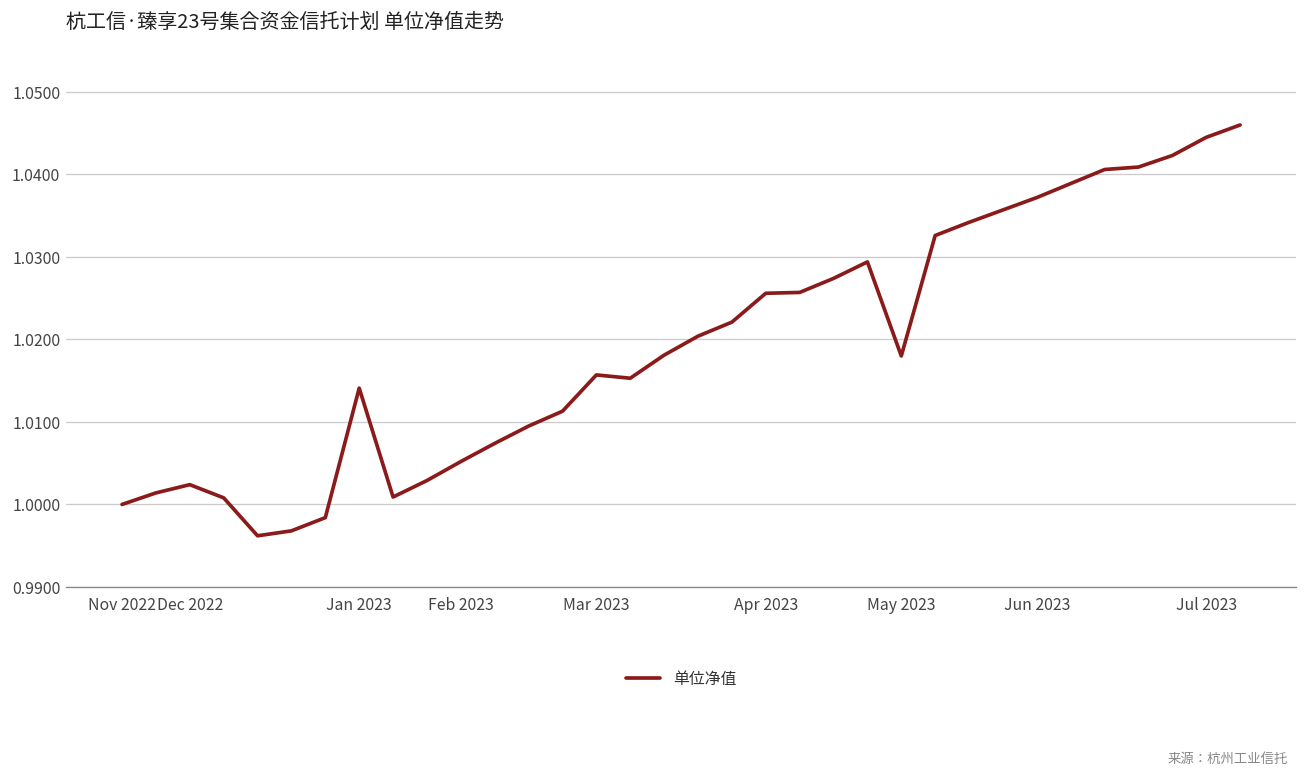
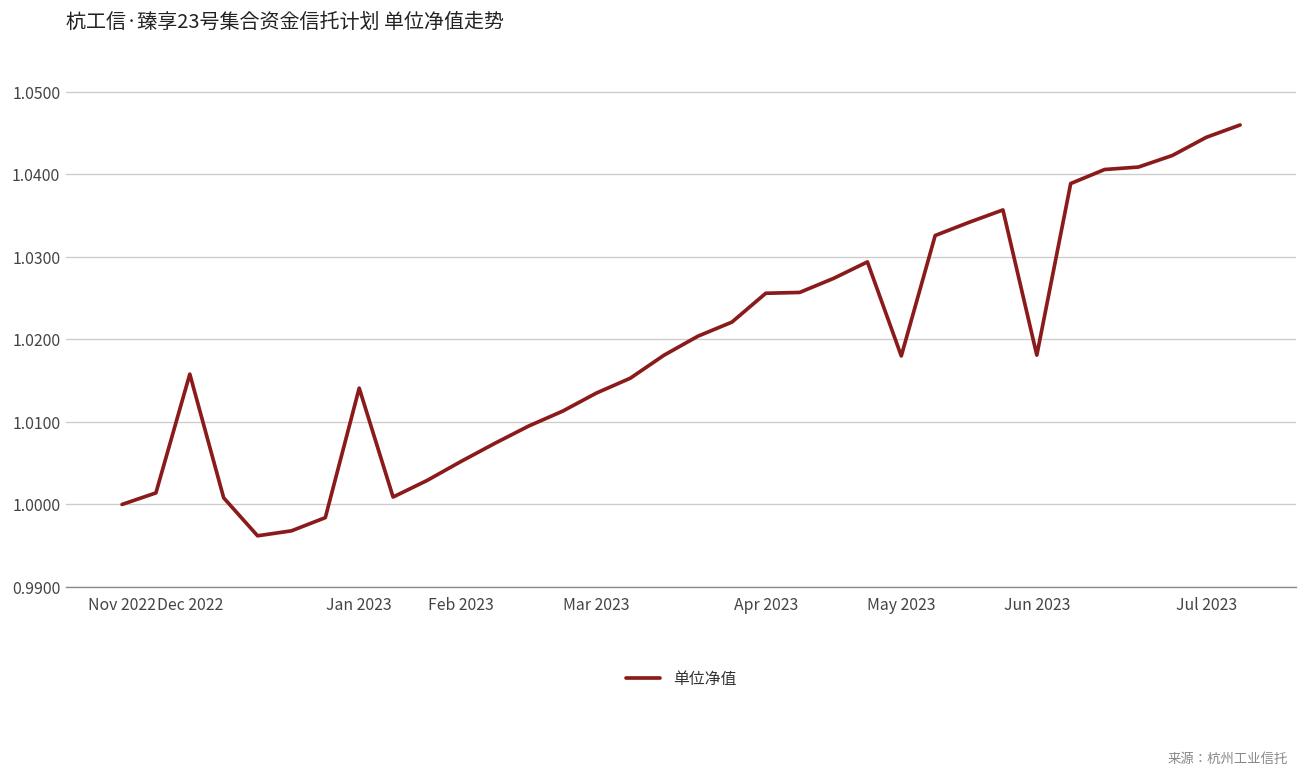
  {
    "Nov 2022": 1.000,
-   "Dec 2022": 1.002,
+   "Dec 2022": 1.016,
    "Jan 2023": 1.014,
    "Feb 2023": 1.005,
-   "Mar 2023": 1.016,
+   "Mar 2023": 1.014,
    "Apr 2023": 1.026,
    "May 2023": 1.018,
-   "Jun 2023": 1.037,
+   "Jun 2023": 1.018,
    "Jul 2023": 1.045
  }
